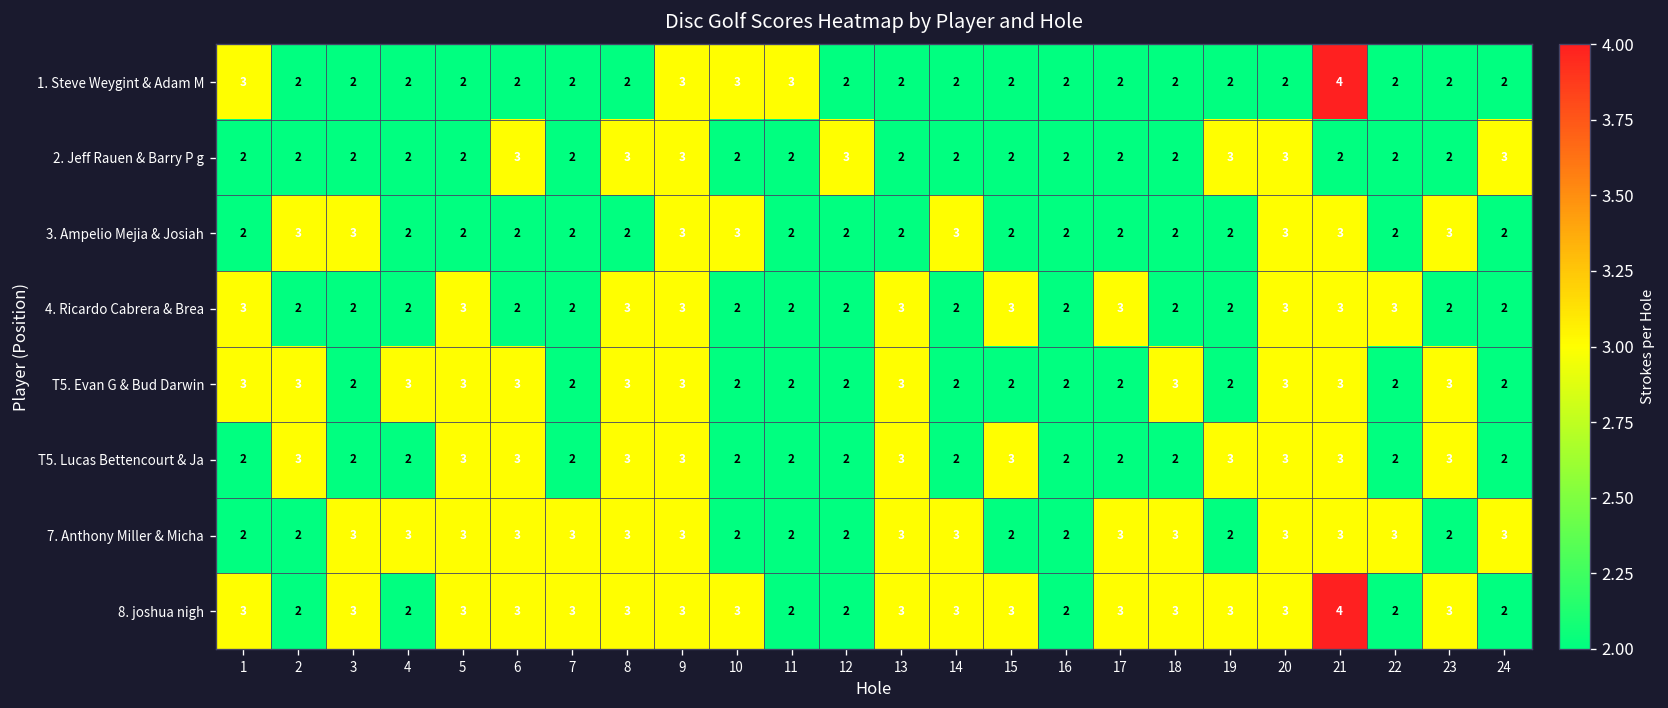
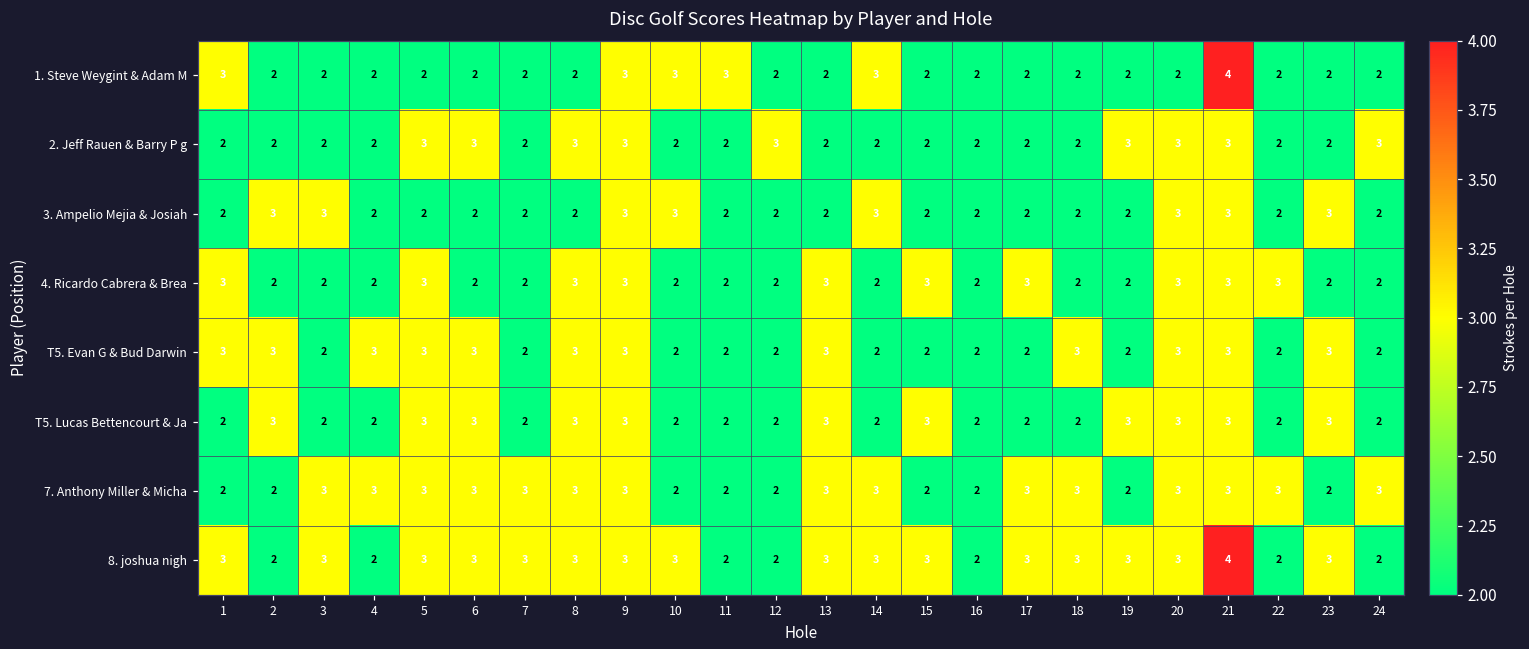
  {
    "1. Steve Weygint & Adam M": {
      "1": 3,
      "2": 2,
      "3": 2,
      "4": 2,
      "5": 2,
      "6": 2,
      "7": 2,
      "8": 2,
      "9": 3,
      "10": 3,
      "11": 3,
      "12": 2,
      "13": 2,
-     "14": 2,
+     "14": 3,
      "15": 2,
      "16": 2,
      "17": 2,
      "18": 2,
      "19": 2,
      "20": 2,
      "21": 4,
      "22": 2,
      "23": 2,
      "24": 2
    },
    "2. Jeff Rauen & Barry P g": {
      "1": 2,
      "2": 2,
      "3": 2,
      "4": 2,
-     "5": 2,
+     "5": 3,
      "6": 3,
      "7": 2,
      "8": 3,
      "9": 3,
      "10": 2,
      "11": 2,
      "12": 3,
      "13": 2,
      "14": 2,
      "15": 2,
      "16": 2,
      "17": 2,
      "18": 2,
      "19": 3,
      "20": 3,
-     "21": 2,
+     "21": 3,
      "22": 2,
      "23": 2,
      "24": 3
    },
    "3. Ampelio Mejia & Josiah": {
      "1": 2,
      "2": 3,
      "3": 3,
      "4": 2,
      "5": 2,
      "6": 2,
      "7": 2,
      "8": 2,
      "9": 3,
      "10": 3,
      "11": 2,
      "12": 2,
      "13": 2,
      "14": 3,
      "15": 2,
      "16": 2,
      "17": 2,
      "18": 2,
      "19": 2,
      "20": 3,
      "21": 3,
      "22": 2,
      "23": 3,
      "24": 2
    },
    "4. Ricardo Cabrera & Brea": {
      "1": 3,
      "2": 2,
      "3": 2,
      "4": 2,
      "5": 3,
      "6": 2,
      "7": 2,
      "8": 3,
      "9": 3,
      "10": 2,
      "11": 2,
      "12": 2,
      "13": 3,
      "14": 2,
      "15": 3,
      "16": 2,
      "17": 3,
      "18": 2,
      "19": 2,
      "20": 3,
      "21": 3,
      "22": 3,
      "23": 2,
      "24": 2
    },
    "T5. Evan G & Bud Darwin": {
      "1": 3,
      "2": 3,
      "3": 2,
      "4": 3,
      "5": 3,
      "6": 3,
      "7": 2,
      "8": 3,
      "9": 3,
      "10": 2,
      "11": 2,
      "12": 2,
      "13": 3,
      "14": 2,
      "15": 2,
      "16": 2,
      "17": 2,
      "18": 3,
      "19": 2,
      "20": 3,
      "21": 3,
      "22": 2,
      "23": 3,
      "24": 2
    },
    "T5. Lucas Bettencourt & Ja": {
      "1": 2,
      "2": 3,
      "3": 2,
      "4": 2,
      "5": 3,
      "6": 3,
      "7": 2,
      "8": 3,
      "9": 3,
      "10": 2,
      "11": 2,
      "12": 2,
      "13": 3,
      "14": 2,
      "15": 3,
      "16": 2,
      "17": 2,
      "18": 2,
      "19": 3,
      "20": 3,
      "21": 3,
      "22": 2,
      "23": 3,
      "24": 2
    },
    "7. Anthony Miller & Micha": {
      "1": 2,
      "2": 2,
      "3": 3,
      "4": 3,
      "5": 3,
      "6": 3,
      "7": 3,
      "8": 3,
      "9": 3,
      "10": 2,
      "11": 2,
      "12": 2,
      "13": 3,
      "14": 3,
      "15": 2,
      "16": 2,
      "17": 3,
      "18": 3,
      "19": 2,
      "20": 3,
      "21": 3,
      "22": 3,
      "23": 2,
      "24": 3
    },
    "8. joshua nigh": {
      "1": 3,
      "2": 2,
      "3": 3,
      "4": 2,
      "5": 3,
      "6": 3,
      "7": 3,
      "8": 3,
      "9": 3,
      "10": 3,
      "11": 2,
      "12": 2,
      "13": 3,
      "14": 3,
      "15": 3,
      "16": 2,
      "17": 3,
      "18": 3,
      "19": 3,
      "20": 3,
      "21": 4,
      "22": 2,
      "23": 3,
      "24": 2
    }
  }
